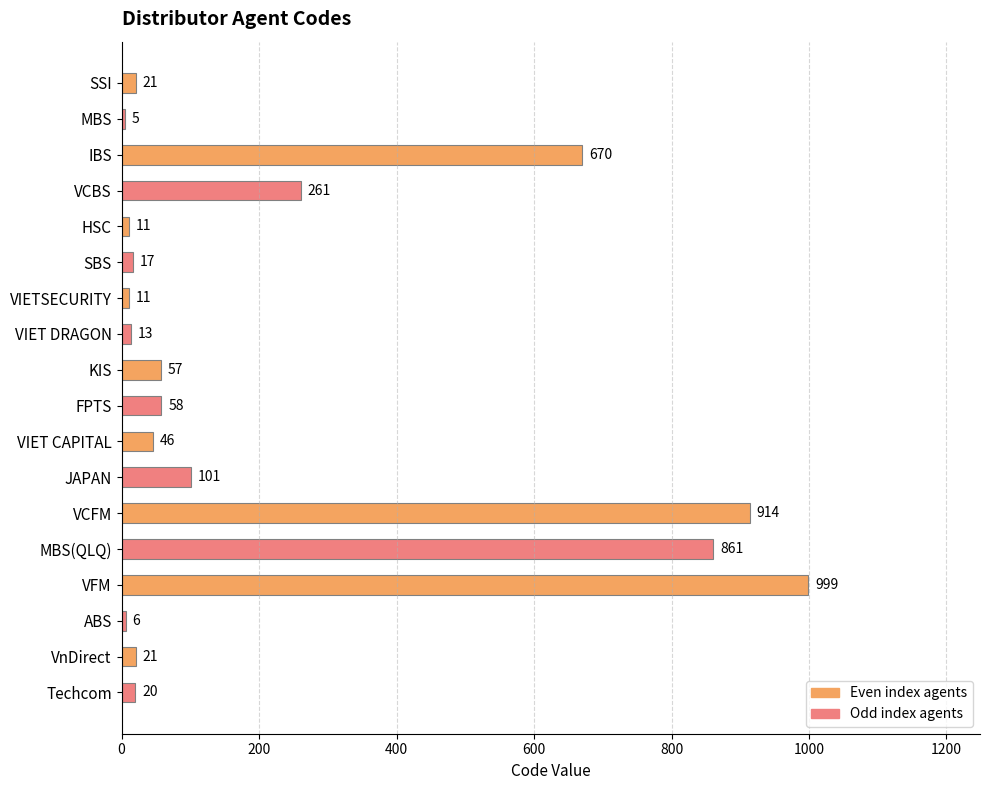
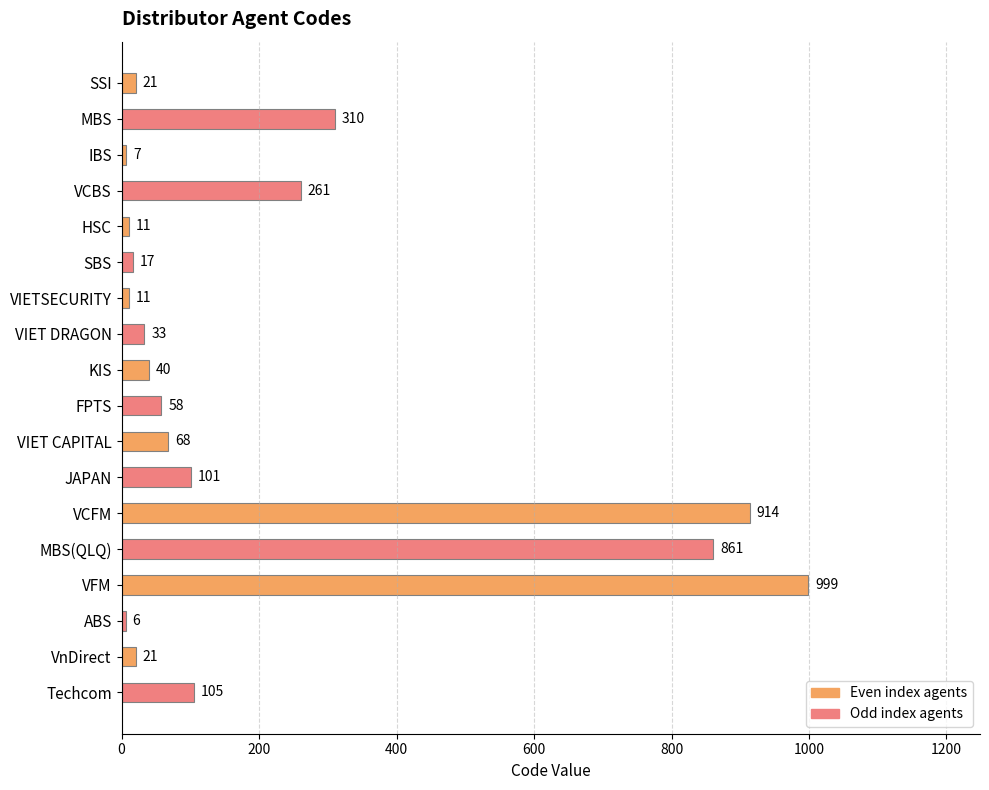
  {
    "SSI": 21,
-   "MBS": 5,
-   "IBS": 670,
+   "MBS": 310,
+   "IBS": 7,
    "VCBS": 261,
    "HSC": 11,
    "SBS": 17,
    "VIETSECURITY": 11,
-   "VIET DRAGON": 13,
-   "KIS": 57,
+   "VIET DRAGON": 33,
+   "KIS": 40,
    "FPTS": 58,
-   "VIET CAPITAL": 46,
+   "VIET CAPITAL": 68,
    "JAPAN": 101,
    "VCFM": 914,
    "MBS(QLQ)": 861,
    "VFM": 999,
    "ABS": 6,
    "VnDirect": 21,
-   "Techcom": 20
+   "Techcom": 105
  }
